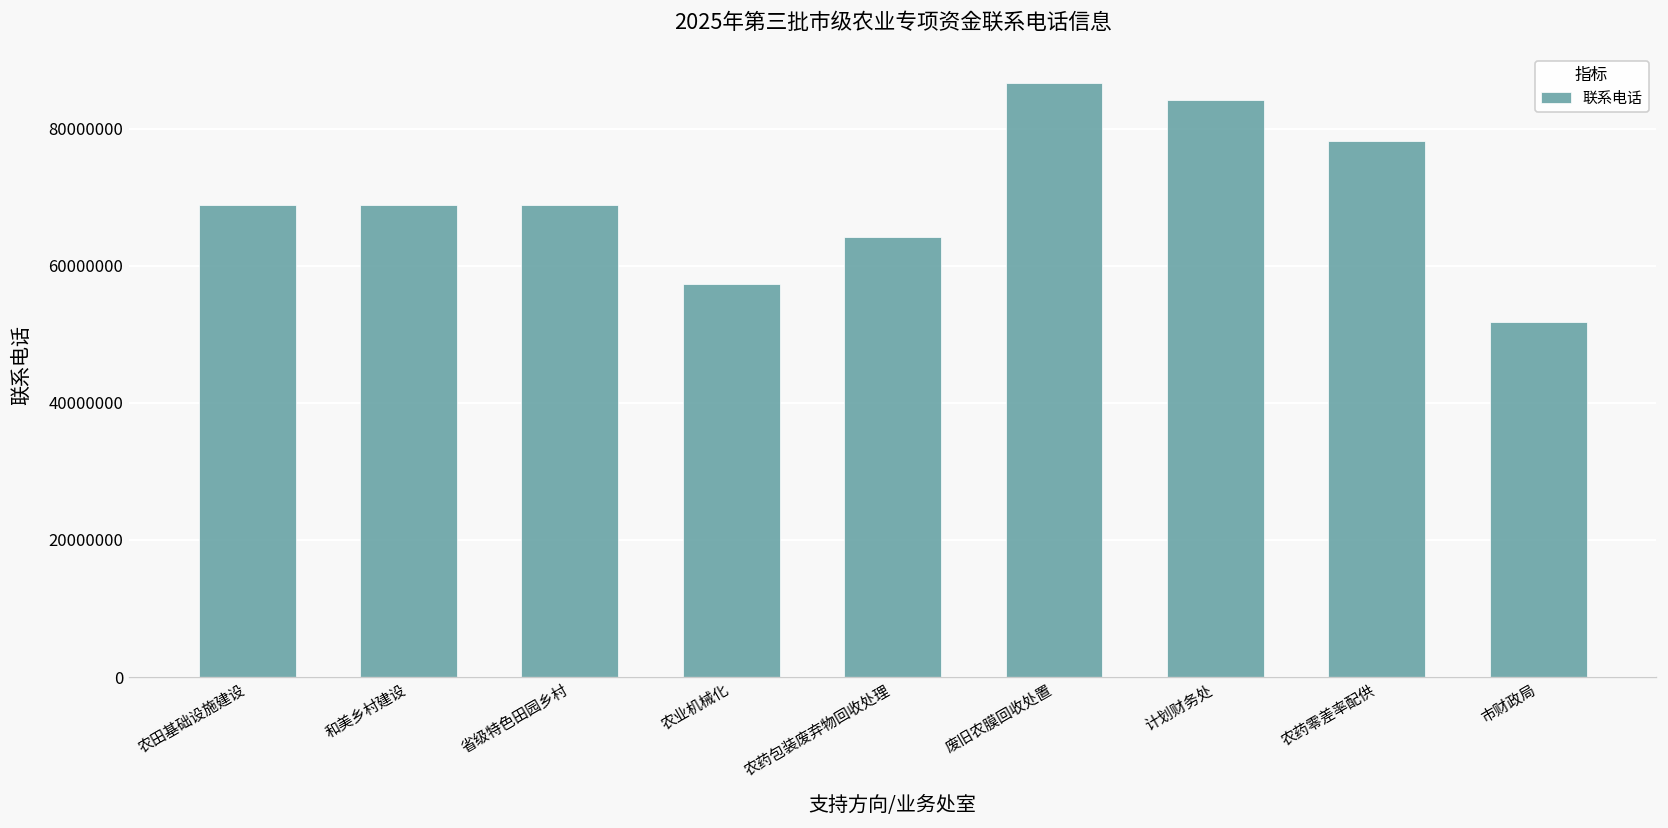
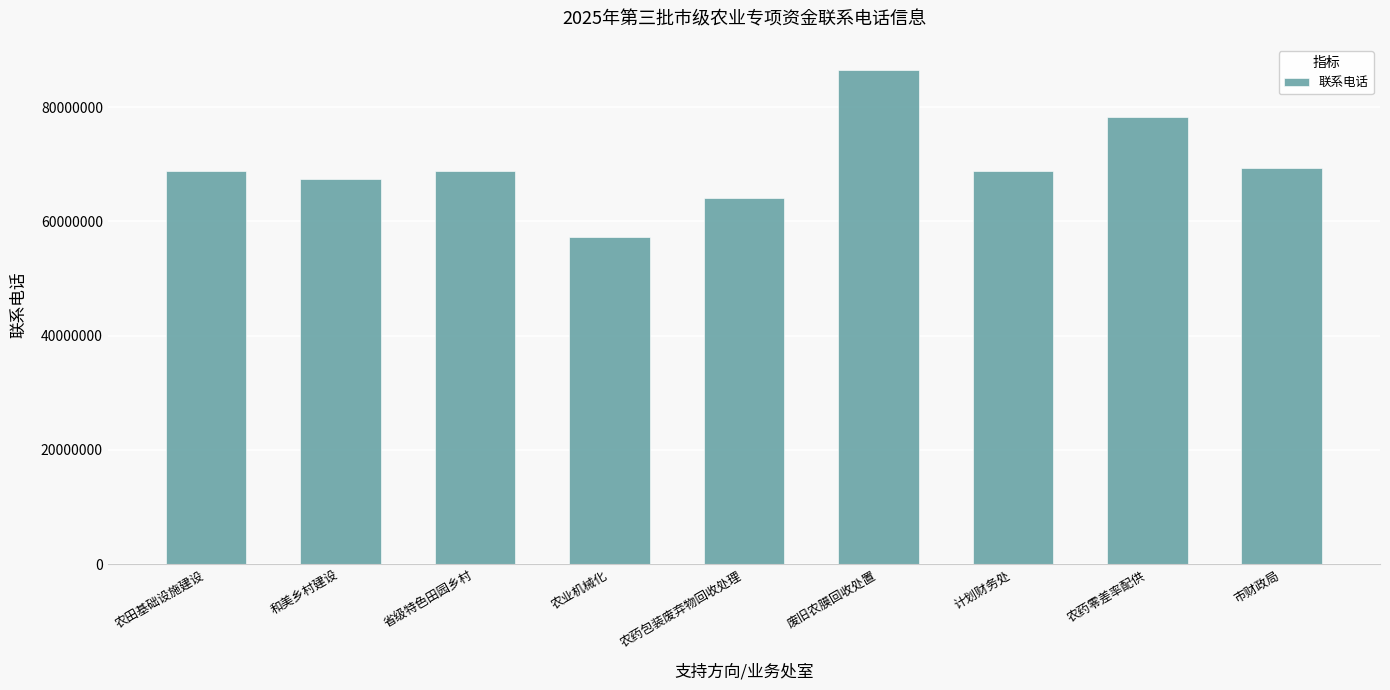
  {
    "农田基础设施建设": 69000000,
-   "和美乡村建设": 69000000,
+   "和美乡村建设": 67000000,
    "省级特色田园乡村": 69000000,
    "农业机械化": 57000000,
    "农药包装废弃物回收处理": 64000000,
    "废旧农膜回收处置": 87000000,
-   "计划财务处": 84000000,
+   "计划财务处": 69000000,
    "农药零差率配供": 78000000,
-   "市财政局": 52000000
+   "市财政局": 69000000
  }
